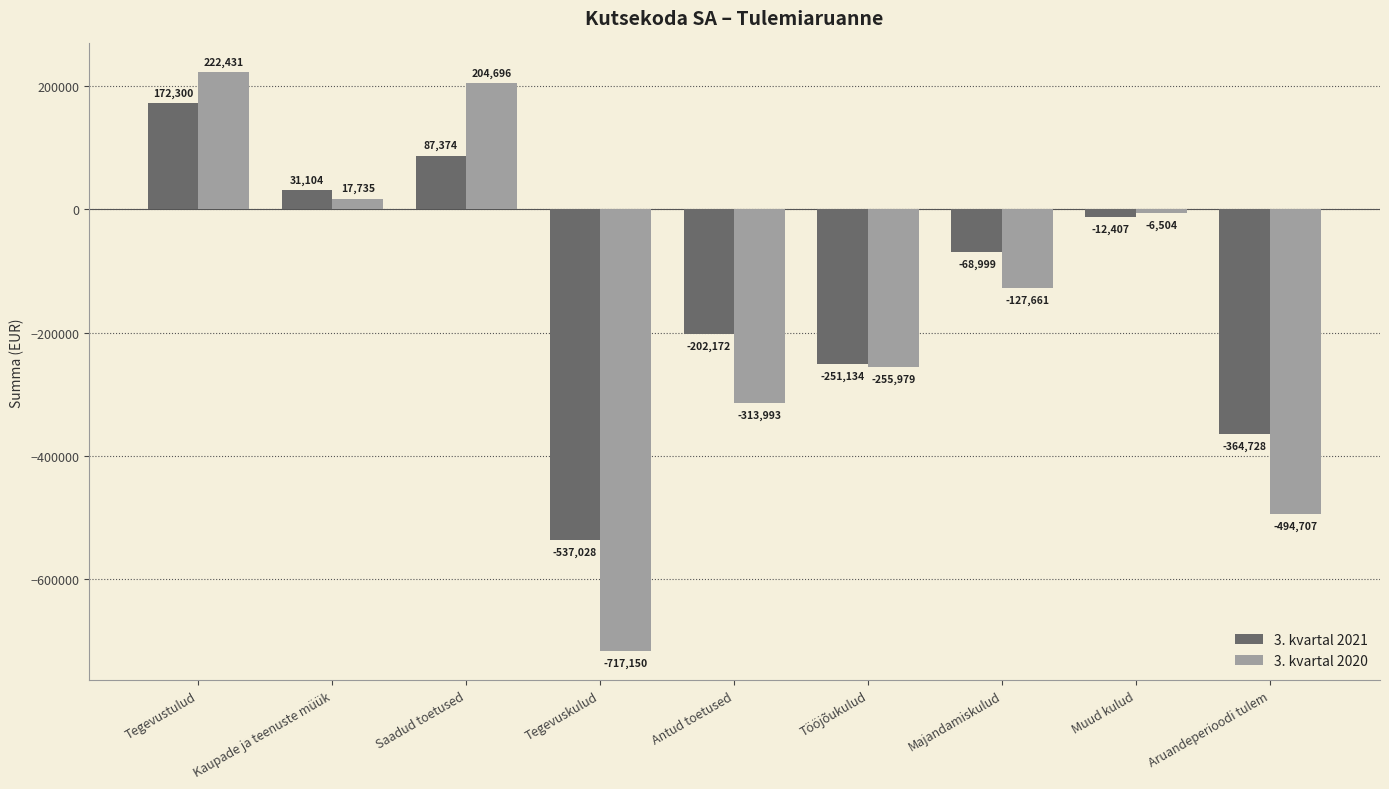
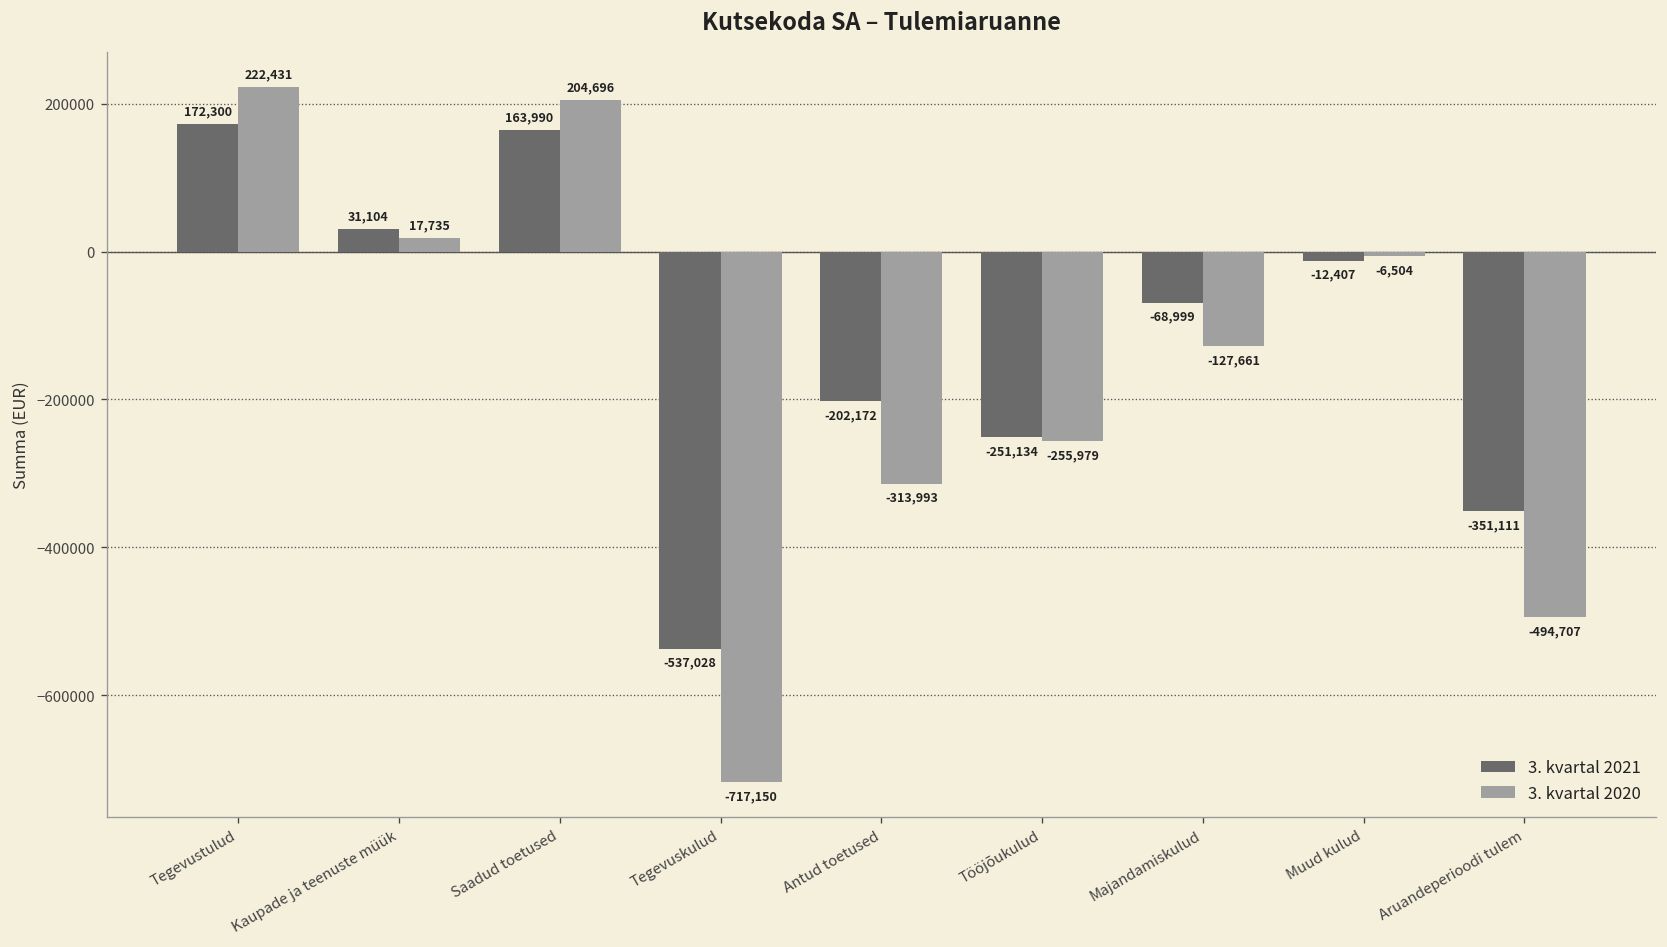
  {
    "3. kvartal 2021": {
      "Tegevustulud": "172,300",
      "Kaupade ja teenuste müük": "31,104",
-     "Saadud toetused": "87,374",
+     "Saadud toetused": "163,990",
      "Tegevuskulud": "-537,028",
      "Antud toetused": "-202,172",
      "Tööjõukulud": "-251,134",
      "Majandamiskulud": "-68,999",
      "Muud kulud": "-12,407",
-     "Aruandeperioodi tulem": "-364,728"
+     "Aruandeperioodi tulem": "-351,111"
    },
    "3. kvartal 2020": {
      "Tegevustulud": "222,431",
      "Kaupade ja teenuste müük": "17,735",
      "Saadud toetused": "204,696",
      "Tegevuskulud": "-717,150",
      "Antud toetused": "-313,993",
      "Tööjõukulud": "-255,979",
      "Majandamiskulud": "-127,661",
      "Muud kulud": "-6,504",
      "Aruandeperioodi tulem": "-494,707"
    }
  }
